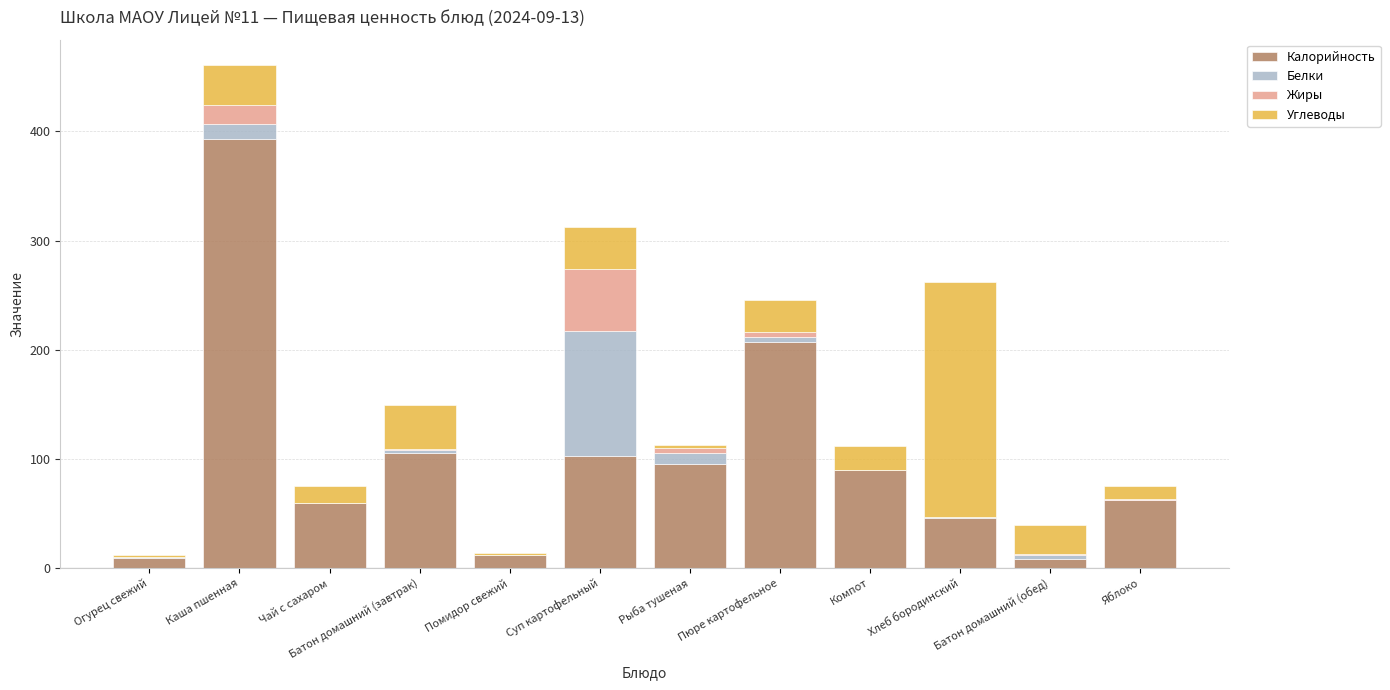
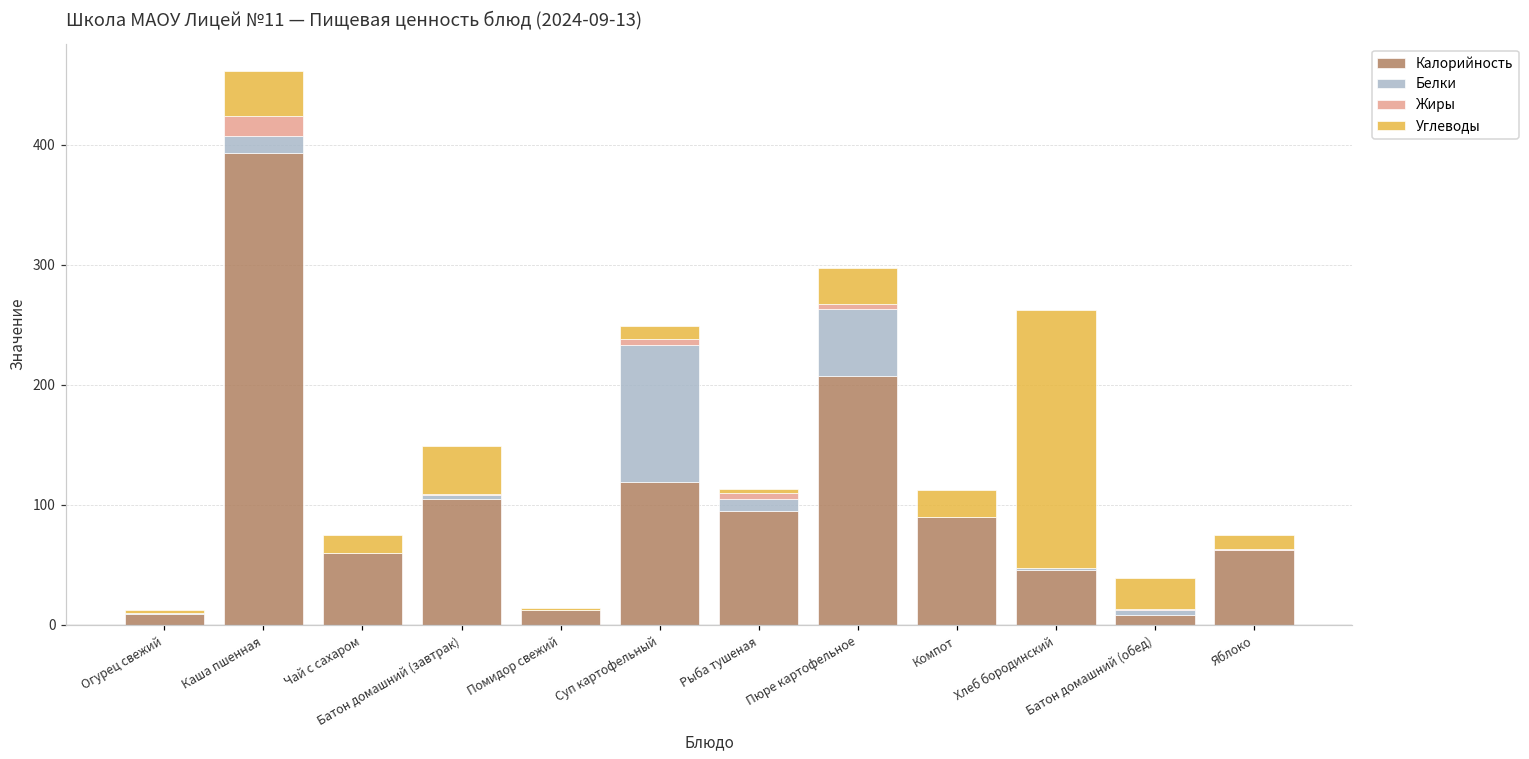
  {
    "Калорийность": {
      "Огурец свежий": 9,
      "Каша пшенная": 393,
      "Чай с сахаром": 60,
      "Батон домашний (завтрак)": 105,
      "Помидор свежий": 12,
-     "Суп картофельный": 103,
+     "Суп картофельный": 119,
      "Рыба тушеная": 95,
      "Пюре картофельное": 207,
      "Компот": 90,
      "Хлеб бородинский": 46,
      "Батон домашний (обед)": 8,
      "Яблоко": 62
    },
    "Белки": {
      "Каша пшенная": 14,
      "Чай с сахаром": 0,
      "Батон домашний (завтрак)": 3,
      "Помидор свежий": 0,
      "Суп картофельный": 114,
      "Рыба тушеная": 10,
-     "Пюре картофельное": 5,
+     "Пюре картофельное": 56,
      "Компот": 0,
      "Батон домашний (обед)": 4,
      "Яблоко": 0
    },
    "Жиры": {
      "Огурец свежий": 0,
      "Каша пшенная": 17,
      "Чай с сахаром": 0,
      "Помидор свежий": 0,
-     "Суп картофельный": 57,
+     "Суп картофельный": 5,
      "Рыба тушеная": 5,
      "Пюре картофельное": 4,
      "Компот": 0,
      "Хлеб бородинский": 0
    },
    "Углеводы": {
      "Каша пшенная": 37,
      "Чай с сахаром": 15,
      "Батон домашний (завтрак)": 40,
-     "Суп картофельный": 38,
+     "Суп картофельный": 11,
      "Рыба тушеная": 3,
      "Пюре картофельное": 30,
      "Компот": 22,
      "Хлеб бородинский": 215,
      "Батон домашний (обед)": 26,
      "Яблоко": 12
    }
  }
